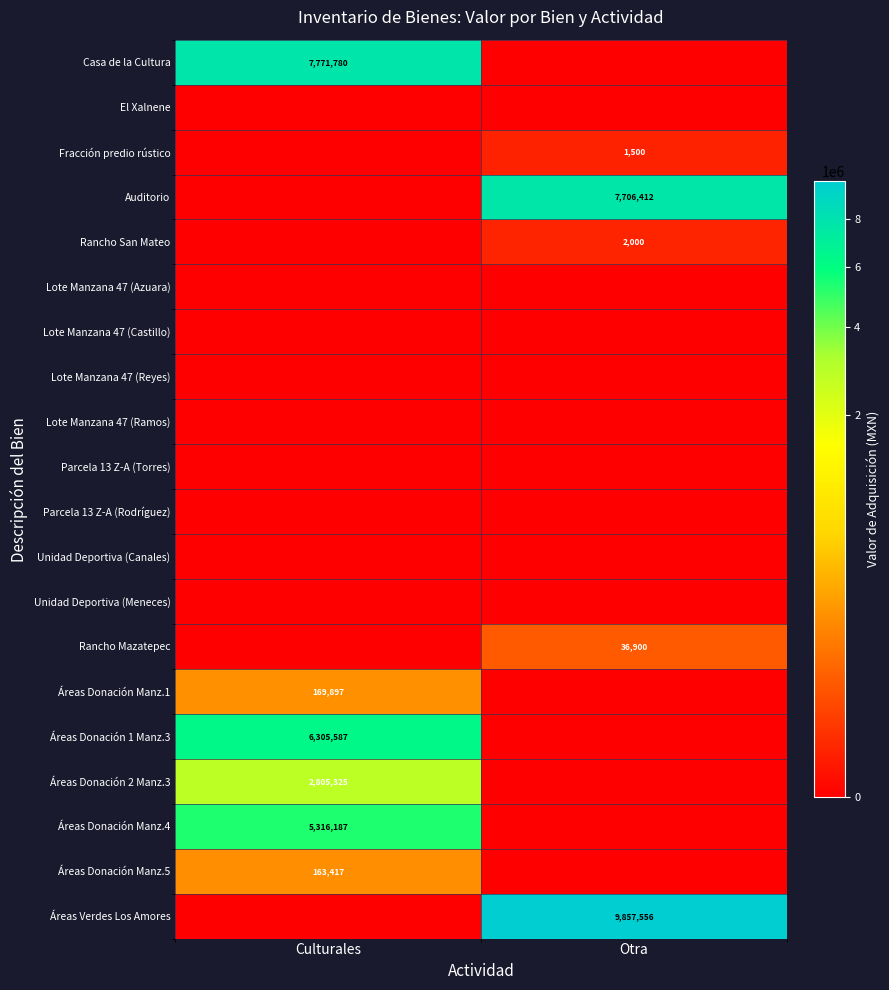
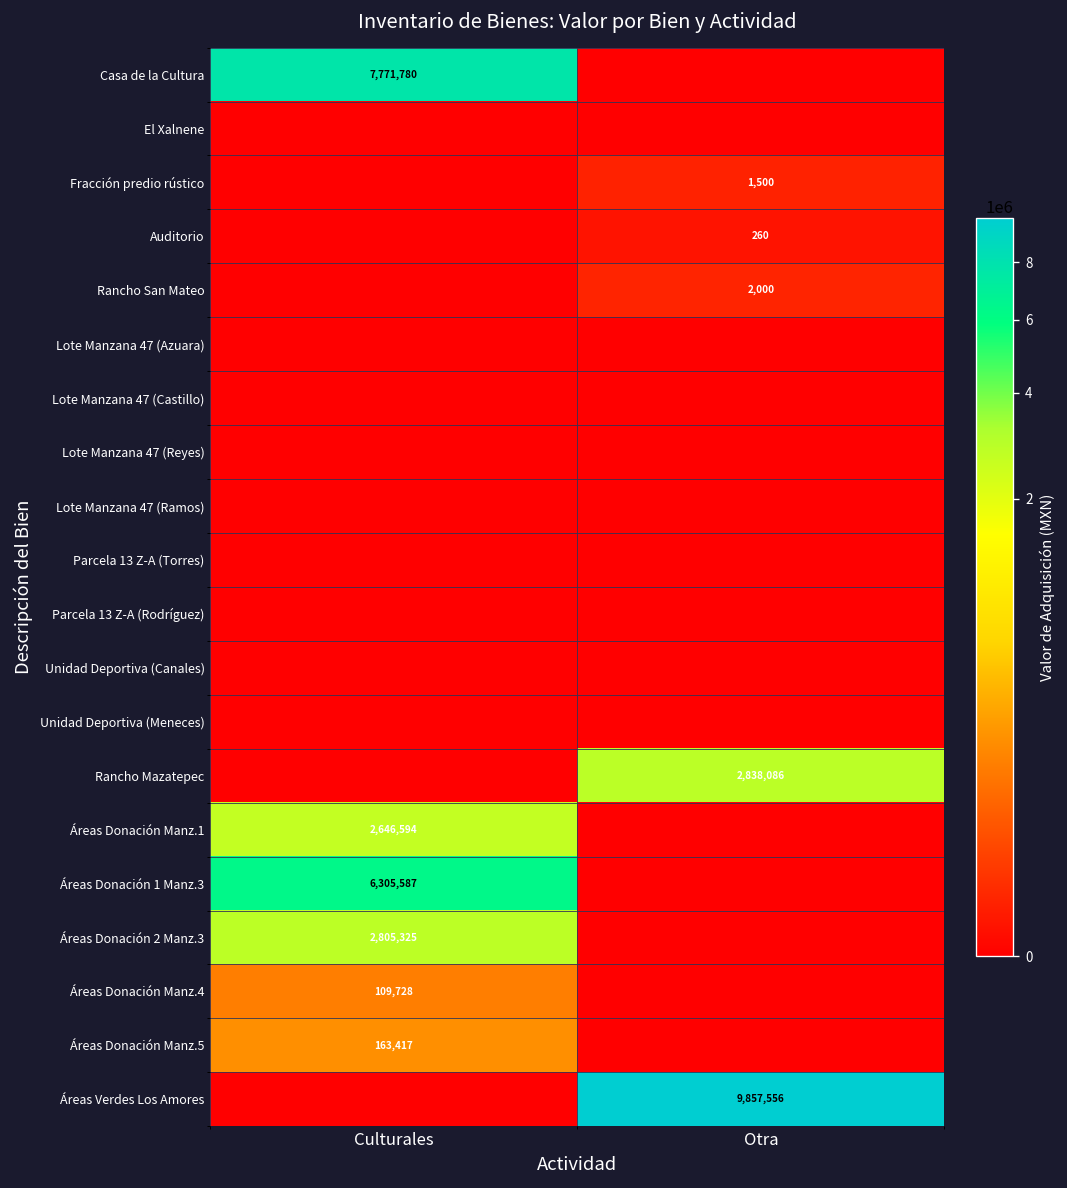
  {
    "Casa de la Cultura": {
      "Culturales": "7,771,780"
    },
    "Fracción predio rústico": {
      "Otra": "1,500"
    },
    "Auditorio": {
-     "Otra": "7,706,412"
+     "Otra": "260"
    },
    "Rancho San Mateo": {
      "Otra": "2,000"
    },
    "Rancho Mazatepec": {
-     "Otra": "36,900"
+     "Otra": "2,838,086"
    },
    "Áreas Donación Manz.1": {
-     "Culturales": "169,897"
+     "Culturales": "2,646,594"
    },
    "Áreas Donación 1 Manz.3": {
      "Culturales": "6,305,587"
    },
    "Áreas Donación 2 Manz.3": {
      "Culturales": "2,805,325"
    },
    "Áreas Donación Manz.4": {
-     "Culturales": "5,316,187"
+     "Culturales": "109,728"
    },
    "Áreas Donación Manz.5": {
      "Culturales": "163,417"
    },
    "Áreas Verdes Los Amores": {
      "Otra": "9,857,556"
    }
  }
